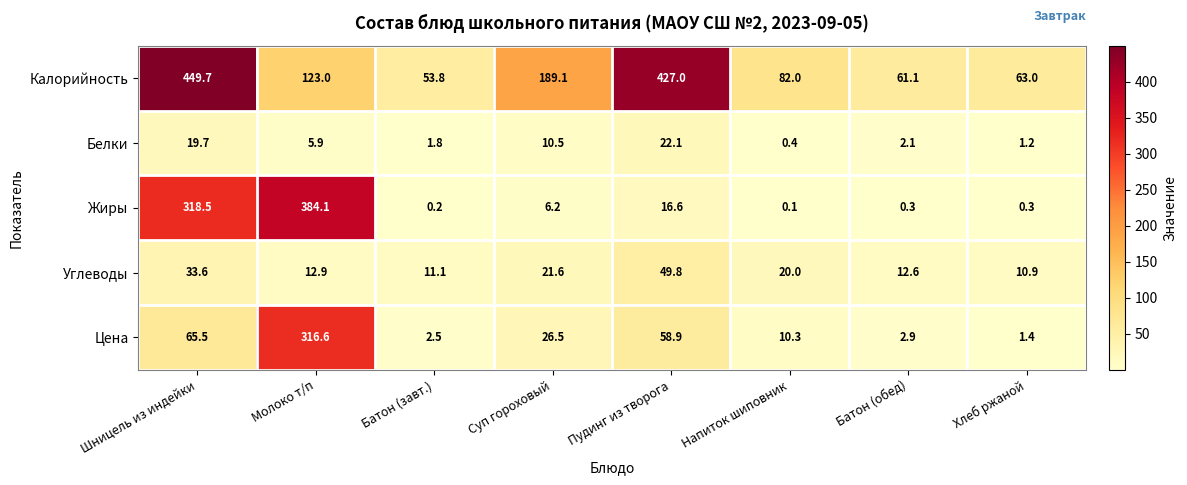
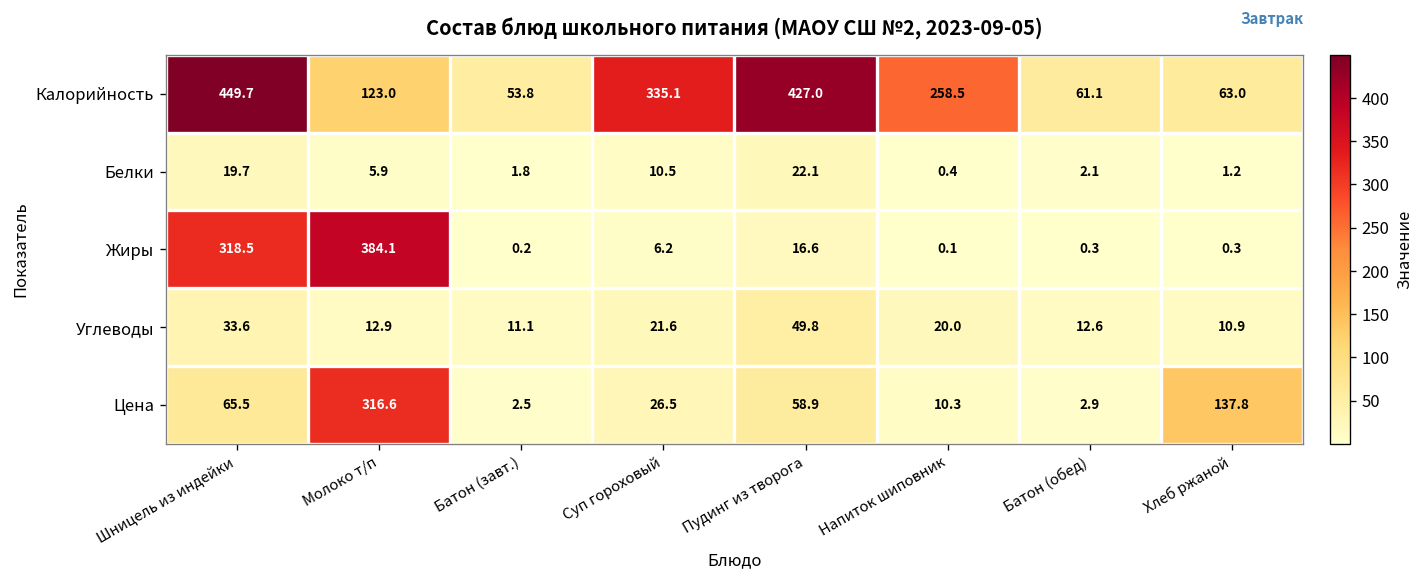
  {
    "Калорийность": {
      "Шницель из индейки": 449.7,
      "Молоко т/п": 123.0,
      "Батон (завт.)": 53.8,
-     "Суп гороховый": 189.1,
+     "Суп гороховый": 335.1,
      "Пудинг из творога": 427.0,
-     "Напиток шиповник": 82.0,
+     "Напиток шиповник": 258.5,
      "Батон (обед)": 61.1,
      "Хлеб ржаной": 63.0
    },
    "Белки": {
      "Шницель из индейки": 19.7,
      "Молоко т/п": 5.9,
      "Батон (завт.)": 1.8,
      "Суп гороховый": 10.5,
      "Пудинг из творога": 22.1,
      "Напиток шиповник": 0.4,
      "Батон (обед)": 2.1,
      "Хлеб ржаной": 1.2
    },
    "Жиры": {
      "Шницель из индейки": 318.5,
      "Молоко т/п": 384.1,
      "Батон (завт.)": 0.2,
      "Суп гороховый": 6.2,
      "Пудинг из творога": 16.6,
      "Напиток шиповник": 0.1,
      "Батон (обед)": 0.3,
      "Хлеб ржаной": 0.3
    },
    "Углеводы": {
      "Шницель из индейки": 33.6,
      "Молоко т/п": 12.9,
      "Батон (завт.)": 11.1,
      "Суп гороховый": 21.6,
      "Пудинг из творога": 49.8,
      "Напиток шиповник": 20.0,
      "Батон (обед)": 12.6,
      "Хлеб ржаной": 10.9
    },
    "Цена": {
      "Шницель из индейки": 65.5,
      "Молоко т/п": 316.6,
      "Батон (завт.)": 2.5,
      "Суп гороховый": 26.5,
      "Пудинг из творога": 58.9,
      "Напиток шиповник": 10.3,
      "Батон (обед)": 2.9,
-     "Хлеб ржаной": 1.4
+     "Хлеб ржаной": 137.8
    }
  }
